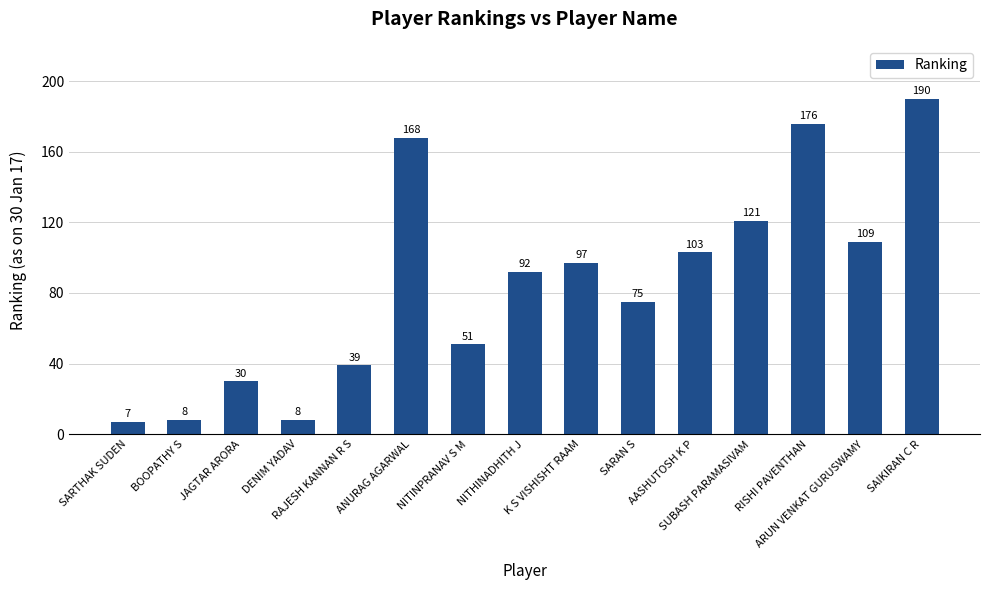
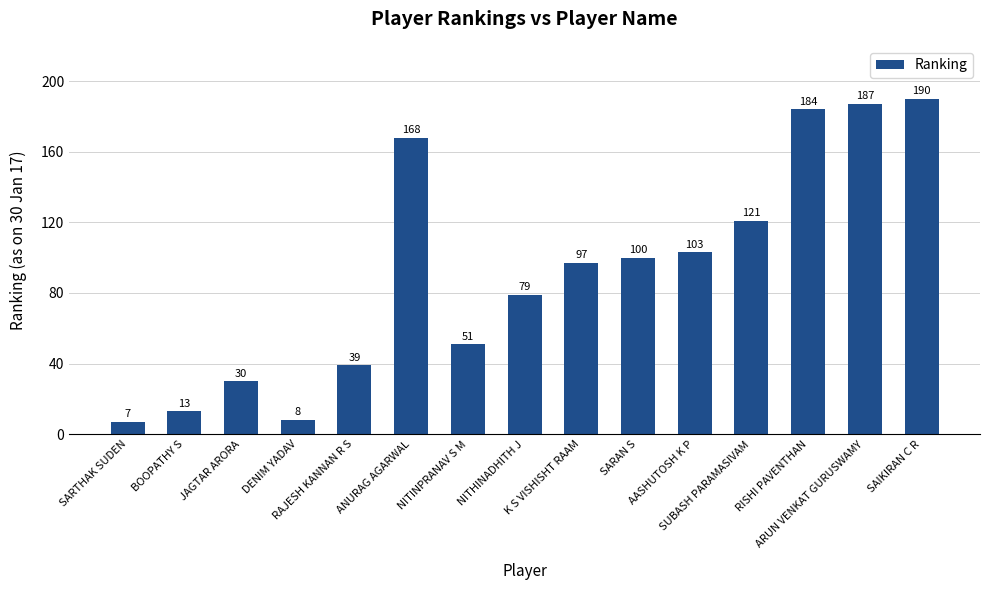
  {
    "SARTHAK SUDEN": 7,
-   "BOOPATHY S": 8,
+   "BOOPATHY S": 13,
    "JAGTAR ARORA": 30,
    "DENIM YADAV": 8,
    "RAJESH KANNAN R S": 39,
    "ANURAG AGARWAL": 168,
    "NITINPRANAV S M": 51,
-   "NITHINADHITH J": 92,
+   "NITHINADHITH J": 79,
    "K S VISHISHT RAAM": 97,
-   "SARAN S": 75,
+   "SARAN S": 100,
    "AASHUTOSH K P": 103,
    "SUBASH PARAMASIVAM": 121,
-   "RISHI PAVENTHAN": 176,
-   "ARUN VENKAT GURUSWAMY": 109,
+   "RISHI PAVENTHAN": 184,
+   "ARUN VENKAT GURUSWAMY": 187,
    "SAIKIRAN C R": 190
  }
